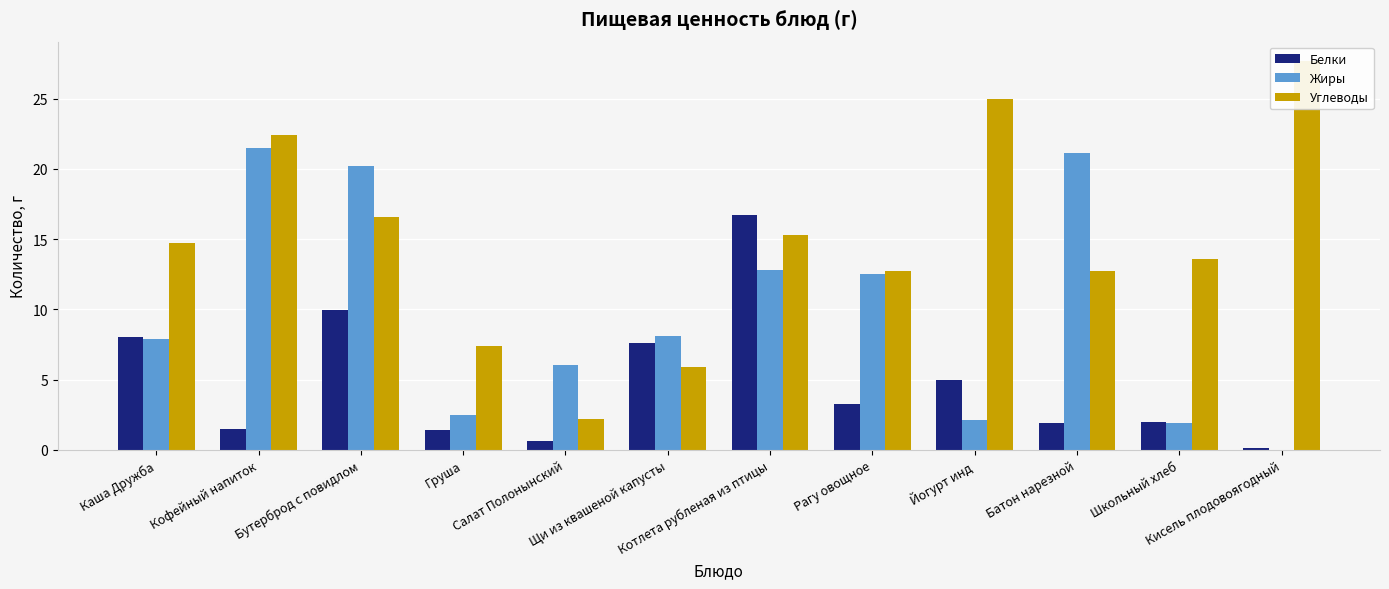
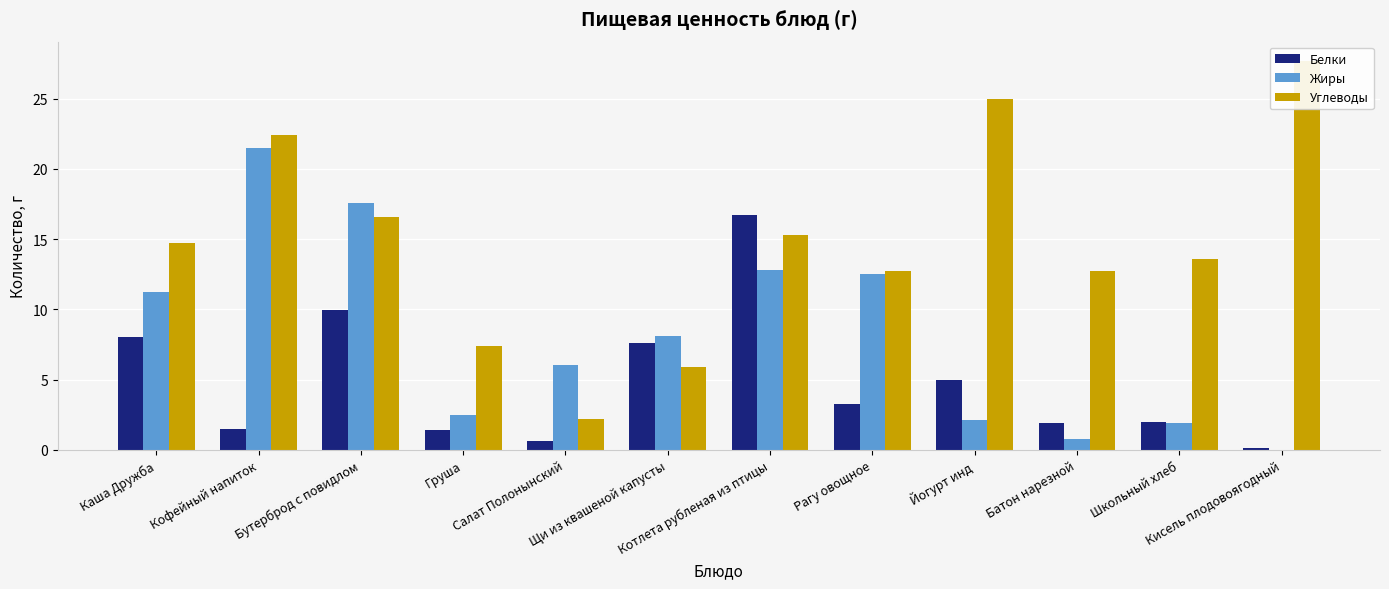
  {
    "Белки": {
      "Каша Дружба": 8.1,
      "Кофейный напиток": 1.5,
      "Бутерброд с повидлом": 10.0,
      "Груша": 1.4,
      "Салат Полонынский": 0.7,
      "Щи из квашеной капусты": 7.6,
      "Котлета рубленая из птицы": 16.7,
      "Рагу овощное": 3.2,
      "Йогурт инд": 5.0,
      "Батон нарезной": 1.9,
      "Школьный хлеб": 2.0
    },
    "Жиры": {
-     "Каша Дружба": 7.9,
+     "Каша Дружба": 11.2,
      "Кофейный напиток": 21.5,
-     "Бутерброд с повидлом": 20.2,
+     "Бутерброд с повидлом": 17.6,
      "Груша": 2.5,
      "Салат Полонынский": 6.1,
      "Щи из квашеной капусты": 8.1,
      "Котлета рубленая из птицы": 12.8,
      "Рагу овощное": 12.5,
      "Йогурт инд": 2.1,
-     "Батон нарезной": 21.1,
+     "Батон нарезной": 0.8,
      "Школьный хлеб": 1.9,
      "Кисель плодовоягодный": 0.0
    },
    "Углеводы": {
      "Каша Дружба": 14.7,
      "Кофейный напиток": 22.4,
      "Бутерброд с повидлом": 16.5,
      "Груша": 7.4,
      "Салат Полонынский": 2.2,
      "Щи из квашеной капусты": 5.9,
      "Котлета рубленая из птицы": 15.3,
      "Рагу овощное": 12.7,
      "Йогурт инд": 25.0,
      "Батон нарезной": 12.8,
      "Школьный хлеб": 13.6
    }
  }
